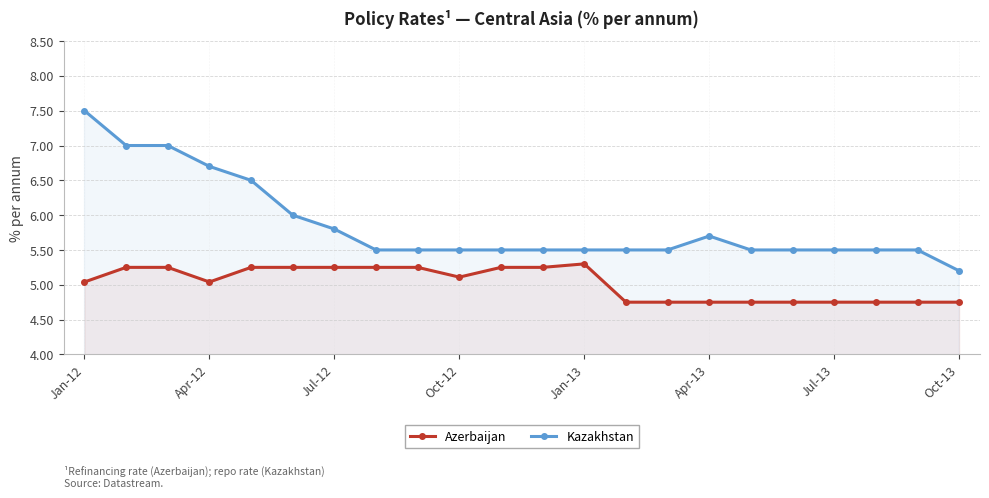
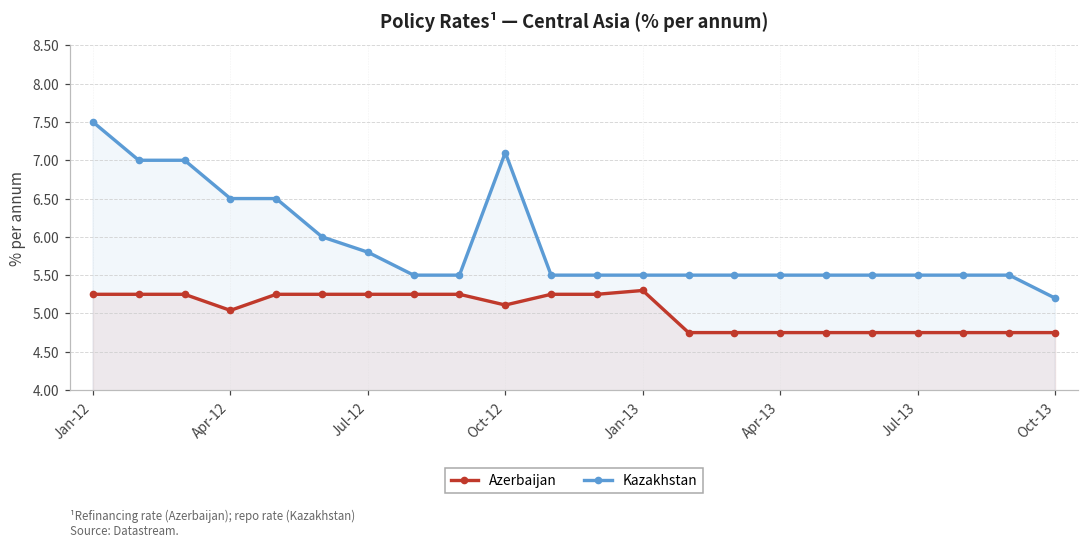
  {
    "Azerbaijan": {
-     "Jan-12": 5.0,
+     "Jan-12": 5.3,
      "Apr-12": 5.0,
      "Jul-12": 5.3,
      "Oct-12": 5.1,
      "Jan-13": 5.3,
      "Apr-13": 4.8,
      "Jul-13": 4.8,
      "Oct-13": 4.8
    },
    "Kazakhstan": {
      "Jan-12": 7.5,
-     "Apr-12": 6.7,
+     "Apr-12": 6.5,
      "Jul-12": 5.8,
-     "Oct-12": 5.5,
+     "Oct-12": 7.1,
      "Jan-13": 5.5,
-     "Apr-13": 5.7,
+     "Apr-13": 5.5,
      "Jul-13": 5.5,
      "Oct-13": 5.2
    }
  }
